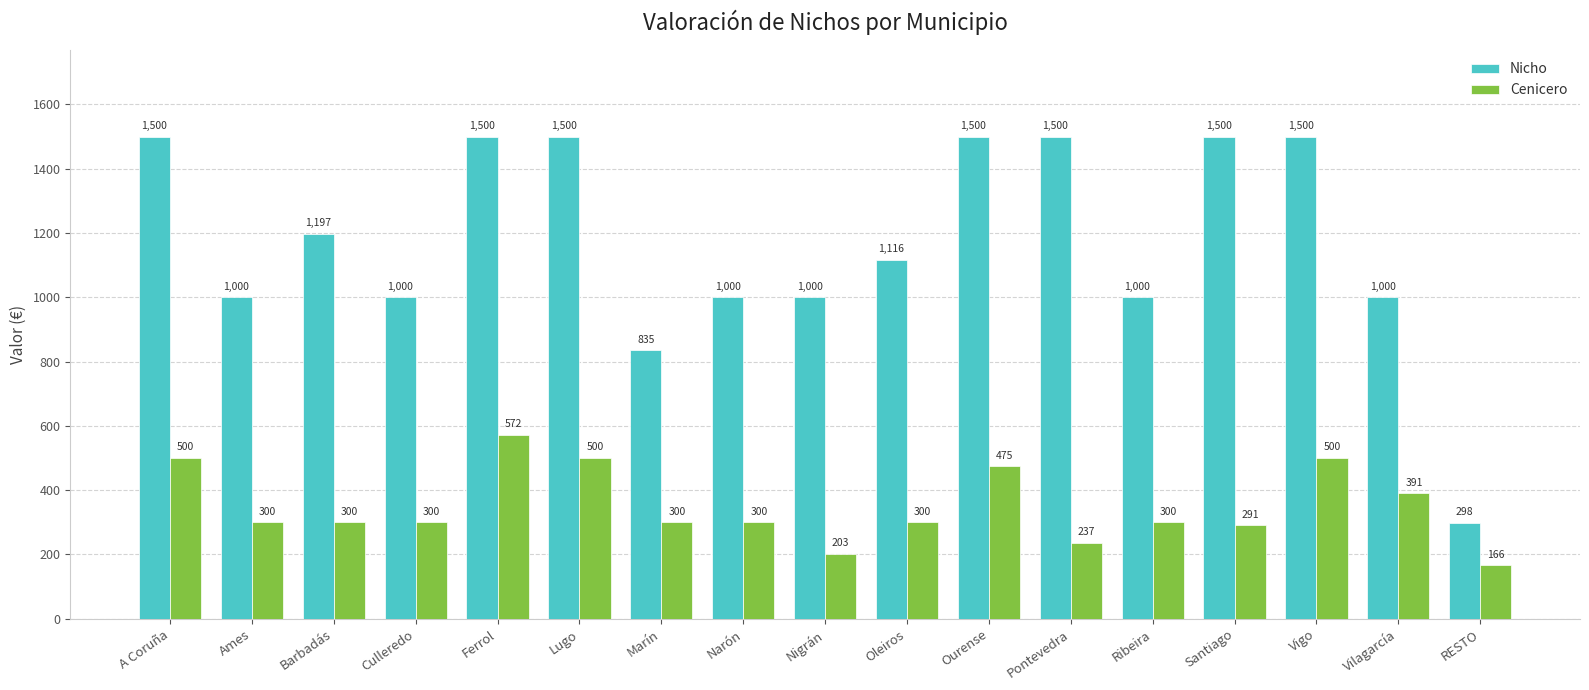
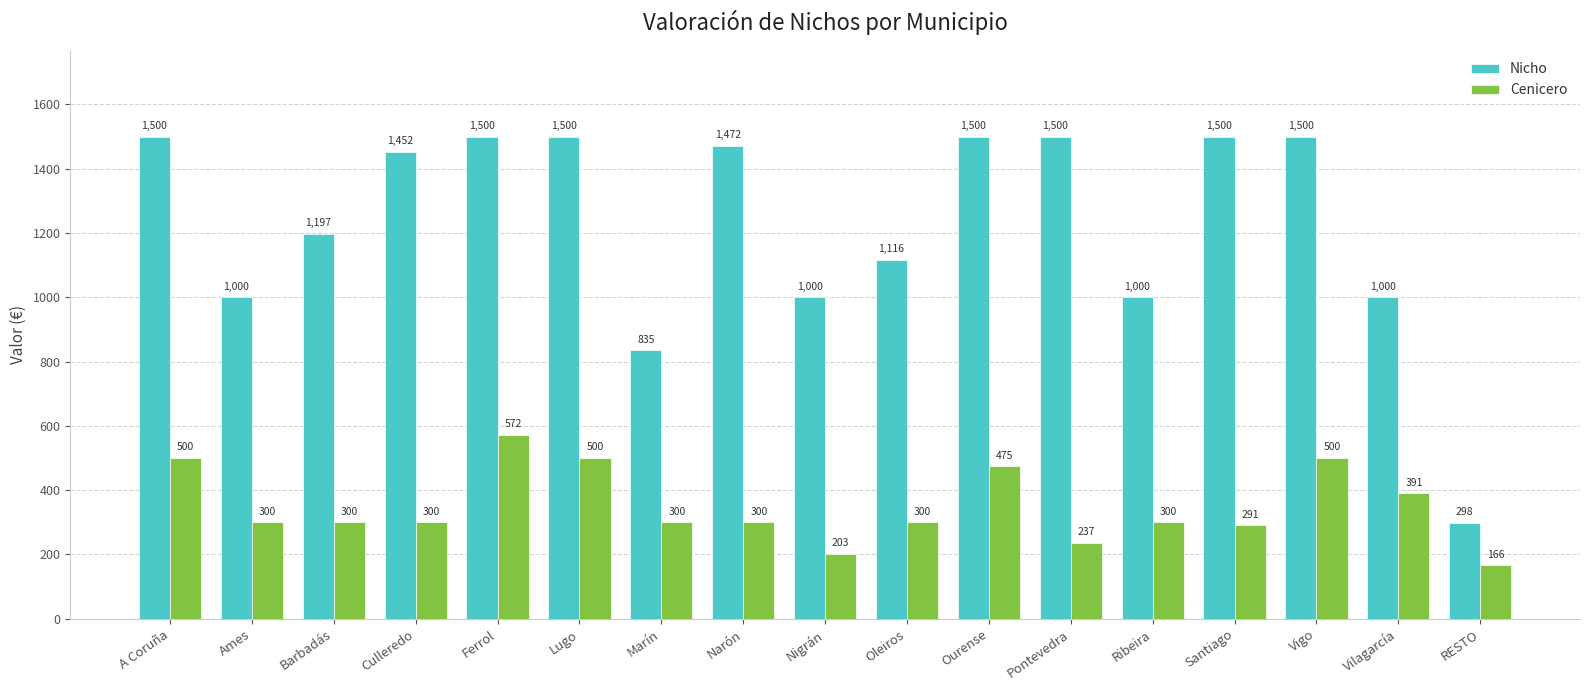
  {
    "Nicho": {
      "A Coruña": "1,500",
      "Ames": "1,000",
      "Barbadás": "1,197",
-     "Culleredo": "1,000",
+     "Culleredo": "1,452",
      "Ferrol": "1,500",
      "Lugo": "1,500",
      "Marín": "835",
-     "Narón": "1,000",
+     "Narón": "1,472",
      "Nigrán": "1,000",
      "Oleiros": "1,116",
      "Ourense": "1,500",
      "Pontevedra": "1,500",
      "Ribeira": "1,000",
      "Santiago": "1,500",
      "Vigo": "1,500",
      "Vilagarcía": "1,000",
      "RESTO": "298"
    },
    "Cenicero": {
      "A Coruña": "500",
      "Ames": "300",
      "Barbadás": "300",
      "Culleredo": "300",
      "Ferrol": "572",
      "Lugo": "500",
      "Marín": "300",
      "Narón": "300",
      "Nigrán": "203",
      "Oleiros": "300",
      "Ourense": "475",
      "Pontevedra": "237",
      "Ribeira": "300",
      "Santiago": "291",
      "Vigo": "500",
      "Vilagarcía": "391",
      "RESTO": "166"
    }
  }
